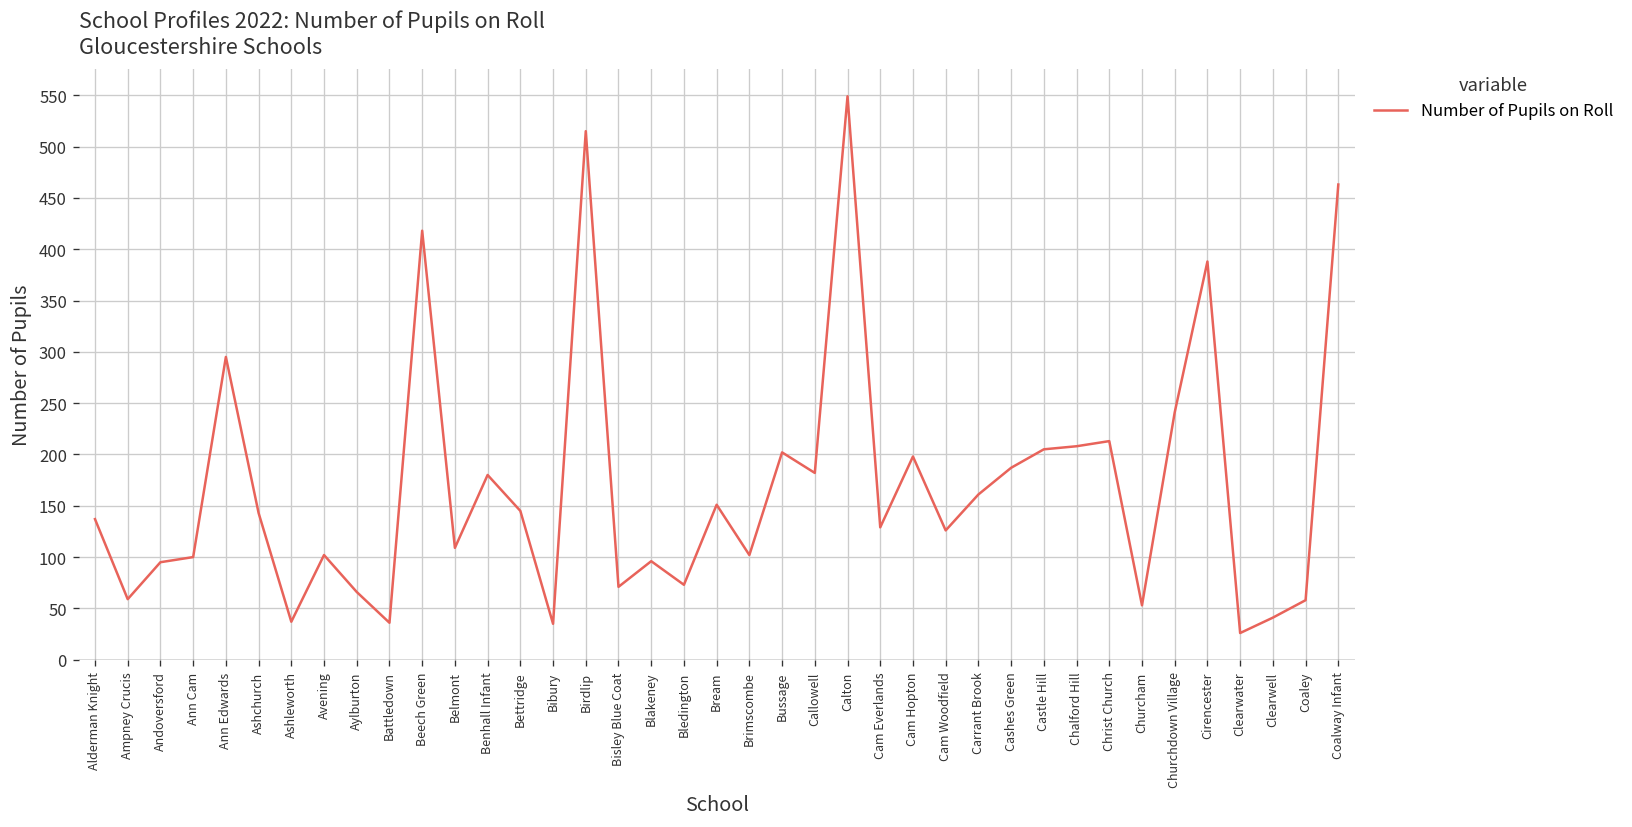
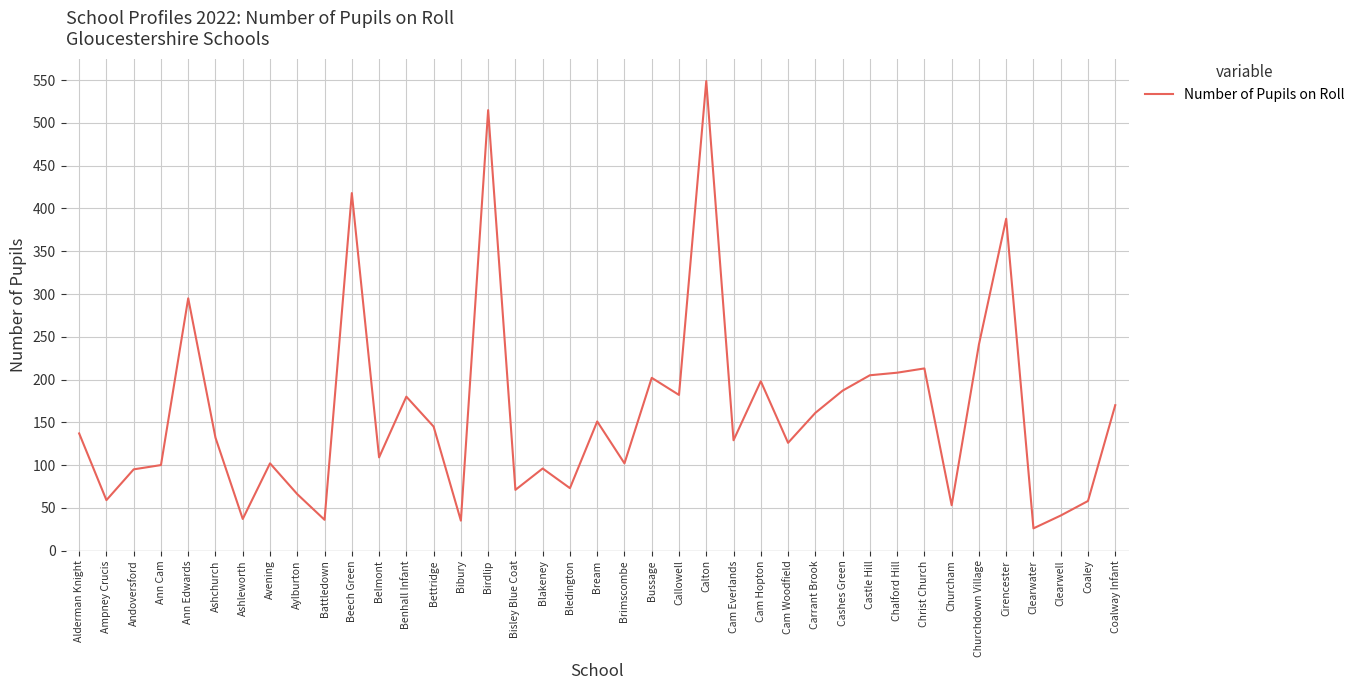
  {
    "Alderman Knight": 140,
    "Ampney Crucis": 60,
    "Andoversford": 100,
    "Ann Cam": 100,
    "Ann Edwards": 300,
-   "Ashchurch": 140,
+   "Ashchurch": 130,
    "Ashleworth": 40,
    "Avening": 100,
    "Aylburton": 70,
    "Battledown": 40,
    "Beech Green": 420,
    "Belmont": 110,
    "Benhall Infant": 180,
    "Bettridge": 150,
    "Bibury": 40,
    "Birdlip": 520,
    "Bisley Blue Coat": 70,
    "Blakeney": 100,
    "Bledington": 70,
    "Bream": 150,
    "Brimscombe": 100,
    "Bussage": 200,
    "Callowell": 180,
    "Calton": 550,
    "Cam Everlands": 130,
    "Cam Hopton": 200,
    "Cam Woodfield": 130,
    "Carrant Brook": 160,
    "Cashes Green": 190,
    "Castle Hill": 210,
    "Chalford Hill": 210,
    "Christ Church": 210,
    "Churcham": 50,
    "Churchdown Village": 240,
    "Cirencester": 390,
    "Clearwater": 30,
    "Clearwell": 40,
    "Coaley": 60,
-   "Coalway Infant": 460
+   "Coalway Infant": 170
  }
